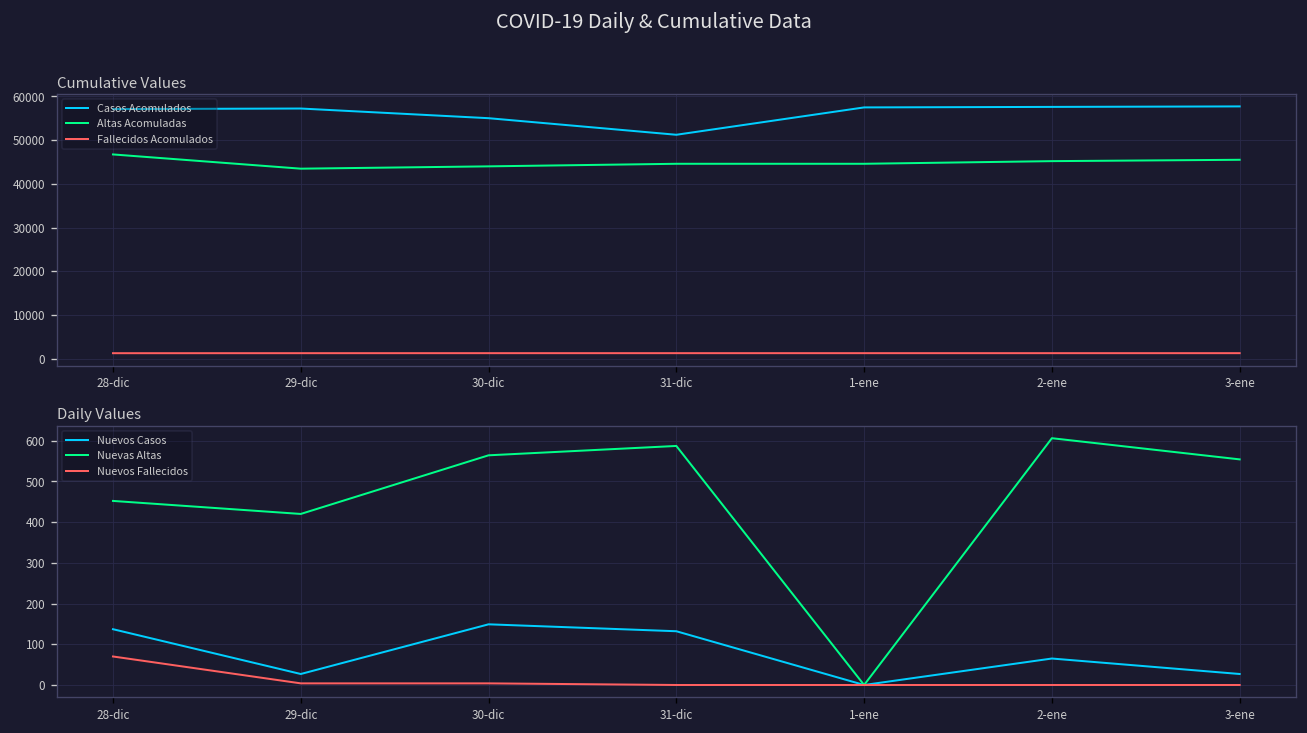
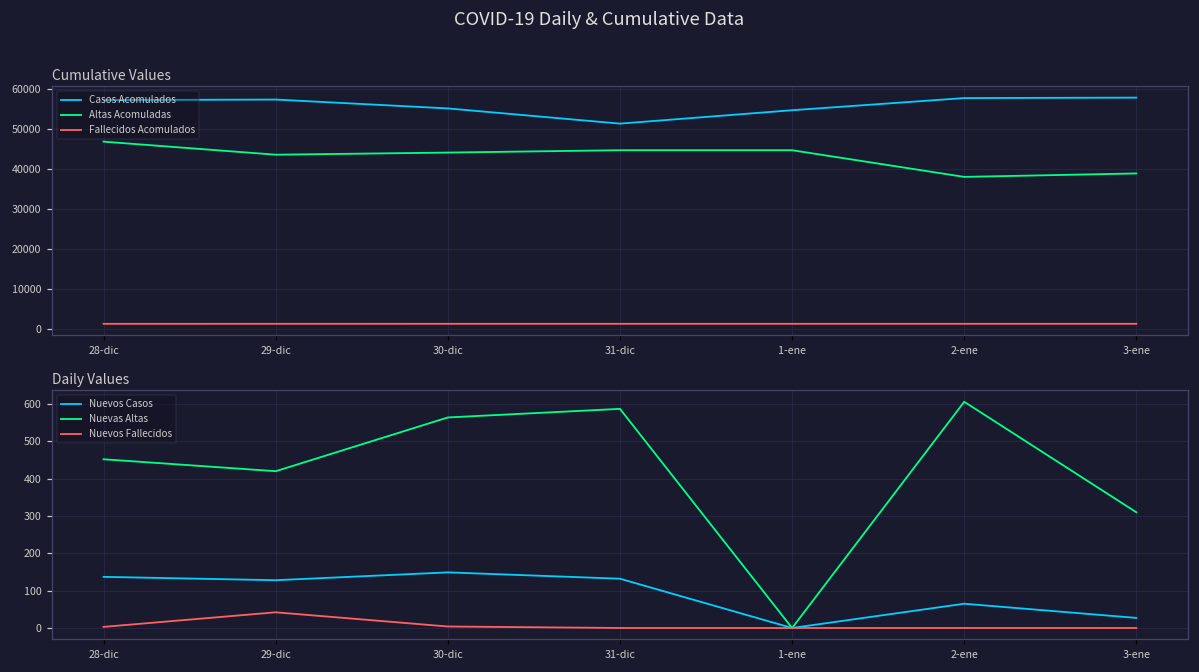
  {
    "Cumulative Values": {
      "Casos Acomulados": {
        "29-dic": 57000,
        "30-dic": 55000,
        "31-dic": 51000,
-       "1-ene": 57000,
+       "1-ene": 55000,
        "2-ene": 58000,
        "3-ene": 58000
      },
      "Altas Acomuladas": {
        "28-dic": 47000,
        "29-dic": 43000,
        "30-dic": 44000,
        "31-dic": 45000,
        "1-ene": 45000,
-       "2-ene": 45000,
-       "3-ene": 46000
+       "2-ene": 38000,
+       "3-ene": 39000
      },
      "Fallecidos Acomulados": {
        "28-dic": 1000,
        "29-dic": 1000,
        "30-dic": 1000,
        "31-dic": 1000,
        "1-ene": 1000,
        "2-ene": 1000,
        "3-ene": 1000
      }
    },
    "Daily Values": {
      "Nuevos Casos": {
        "28-dic": 140,
-       "29-dic": 30,
+       "29-dic": 130,
        "30-dic": 150,
        "31-dic": 130,
        "2-ene": 70,
        "3-ene": 30
      },
      "Nuevas Altas": {
        "28-dic": 450,
        "29-dic": 420,
        "30-dic": 560,
        "31-dic": 590,
        "2-ene": 610,
-       "3-ene": 550
+       "3-ene": 310
      },
      "Nuevos Fallecidos": {
-       "28-dic": 70,
-       "29-dic": 0,
+       "28-dic": 0,
+       "29-dic": 40,
        "30-dic": 0,
        "31-dic": 0,
        "2-ene": 0,
        "3-ene": 0
      }
    }
  }
